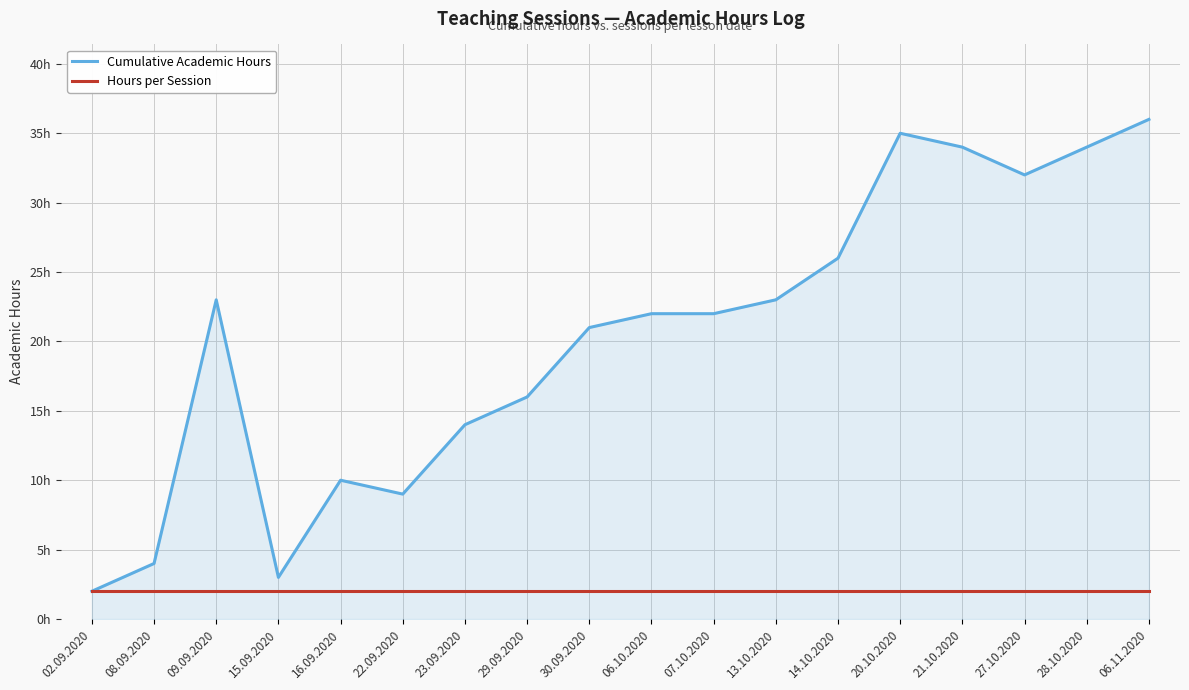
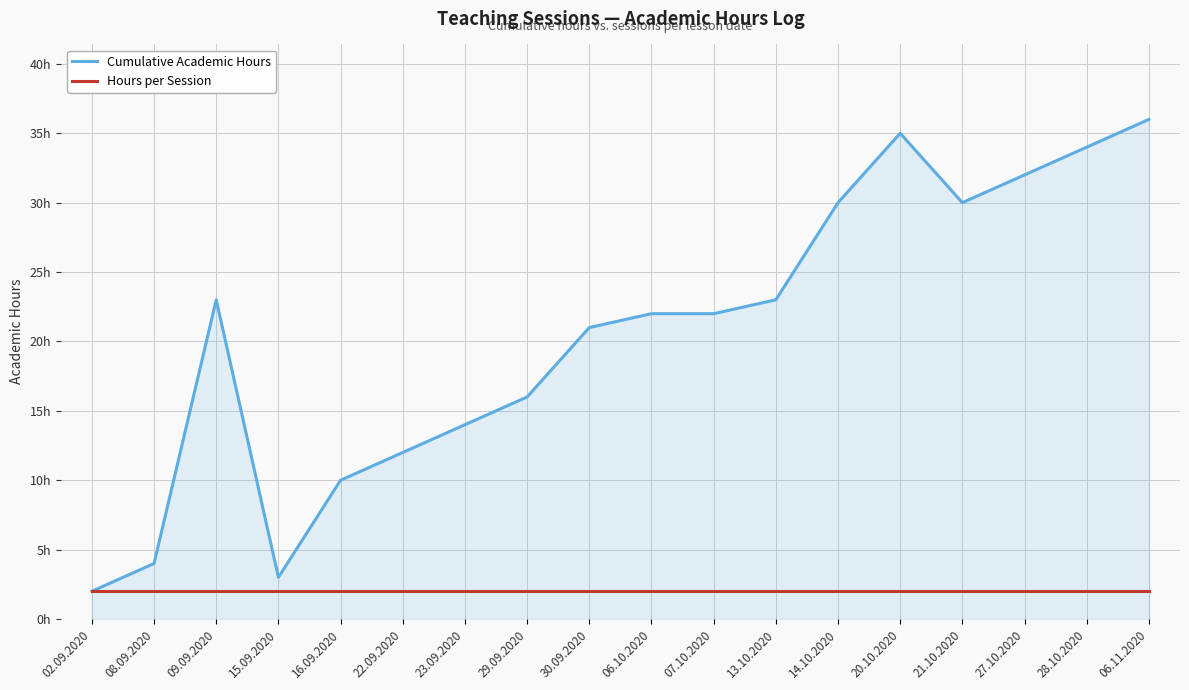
  {
    "Cumulative Academic Hours": {
      "08.09.2020": "4h",
      "09.09.2020": "23h",
      "15.09.2020": "3h",
      "16.09.2020": "10h",
-     "22.09.2020": "9h",
+     "22.09.2020": "12h",
      "23.09.2020": "14h",
      "29.09.2020": "16h",
      "30.09.2020": "21h",
      "06.10.2020": "22h",
      "07.10.2020": "22h",
      "13.10.2020": "23h",
-     "14.10.2020": "26h",
+     "14.10.2020": "30h",
      "20.10.2020": "35h",
-     "21.10.2020": "34h",
+     "21.10.2020": "30h",
      "27.10.2020": "32h",
      "28.10.2020": "34h",
      "06.11.2020": "36h"
    },
    "Hours per Session": {
      "08.09.2020": "2h",
      "09.09.2020": "2h",
      "15.09.2020": "2h",
      "16.09.2020": "2h",
      "22.09.2020": "2h",
      "23.09.2020": "2h",
      "29.09.2020": "2h",
      "30.09.2020": "2h",
      "06.10.2020": "2h",
      "07.10.2020": "2h",
      "13.10.2020": "2h",
      "14.10.2020": "2h",
      "20.10.2020": "2h",
      "21.10.2020": "2h",
      "27.10.2020": "2h",
      "28.10.2020": "2h",
      "06.11.2020": "2h"
    }
  }
